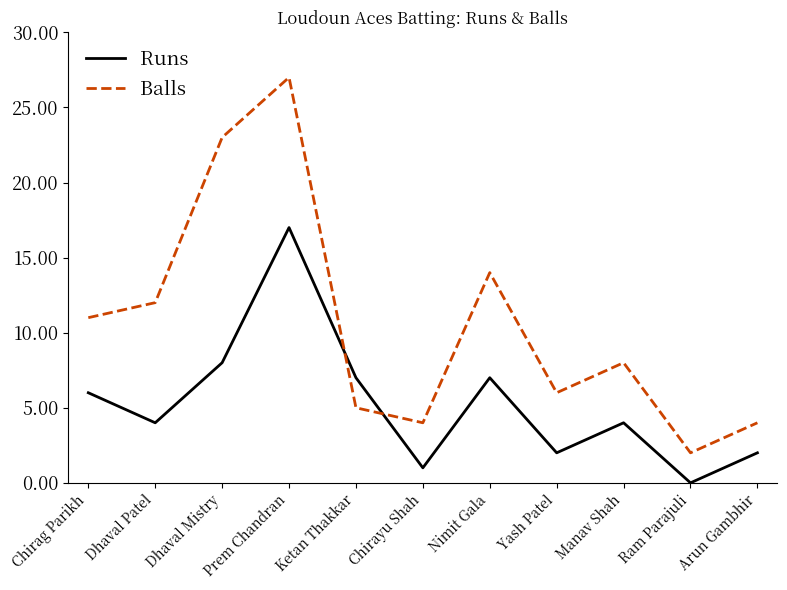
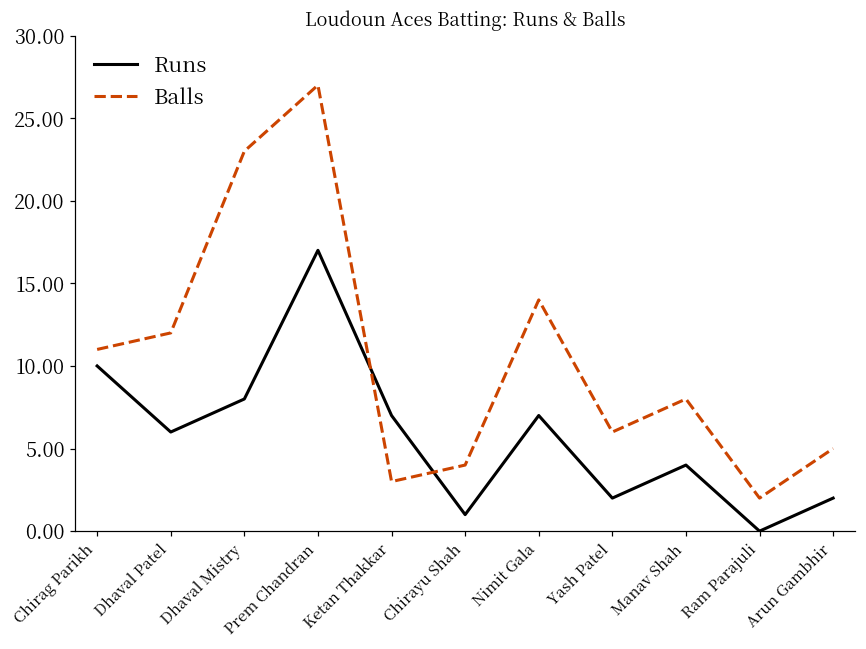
  {
    "Runs": {
-     "Chirag Parikh": 6,
-     "Dhaval Patel": 4,
+     "Chirag Parikh": 10,
+     "Dhaval Patel": 6,
      "Dhaval Mistry": 8,
      "Prem Chandran": 17,
      "Ketan Thakkar": 7,
      "Chirayu Shah": 1,
      "Nimit Gala": 7,
      "Yash Patel": 2,
      "Manav Shah": 4,
      "Ram Parajuli": 0,
      "Arun Gambhir": 2
    },
    "Balls": {
      "Chirag Parikh": 11,
      "Dhaval Patel": 12,
      "Dhaval Mistry": 23,
      "Prem Chandran": 27,
-     "Ketan Thakkar": 5,
+     "Ketan Thakkar": 3,
      "Chirayu Shah": 4,
      "Nimit Gala": 14,
      "Yash Patel": 6,
      "Manav Shah": 8,
      "Ram Parajuli": 2,
-     "Arun Gambhir": 4
+     "Arun Gambhir": 5
    }
  }
